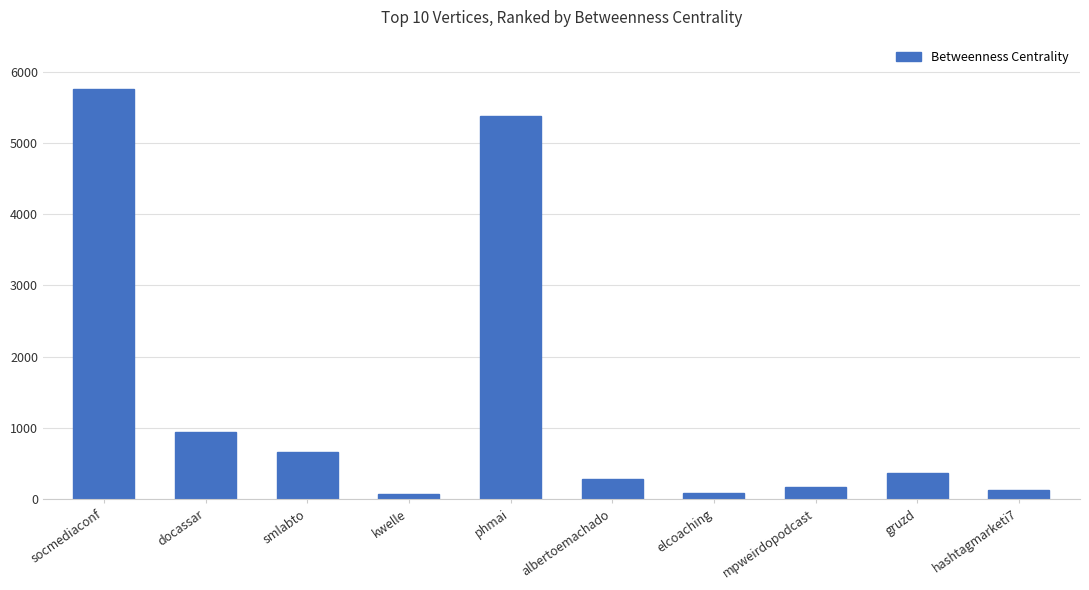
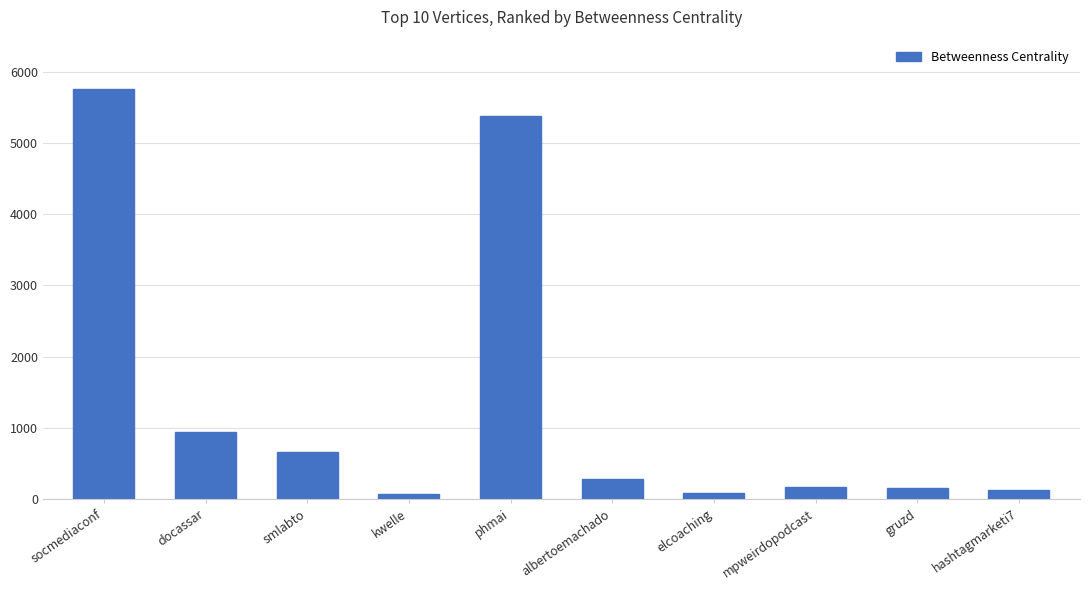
  {
    "socmediaconf": 5800,
    "docassar": 900,
    "smlabto": 700,
    "kwelle": 100,
    "phmai": 5400,
    "albertoemachado": 300,
    "elcoaching": 100,
    "mpweirdopodcast": 200,
-   "gruzd": 400,
+   "gruzd": 200,
    "hashtagmarketi7": 100
  }
